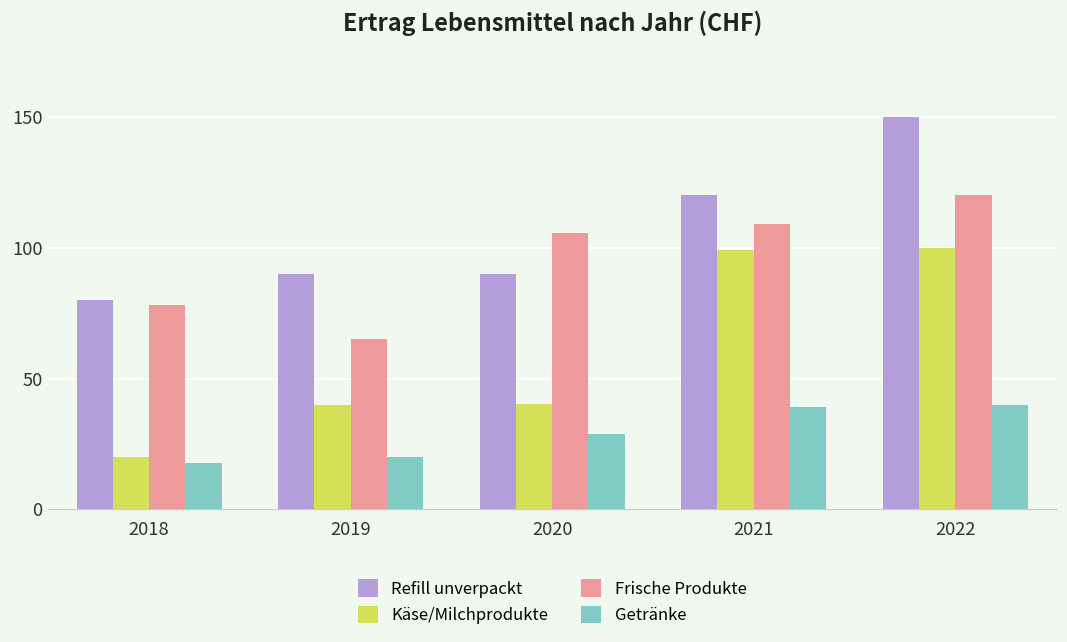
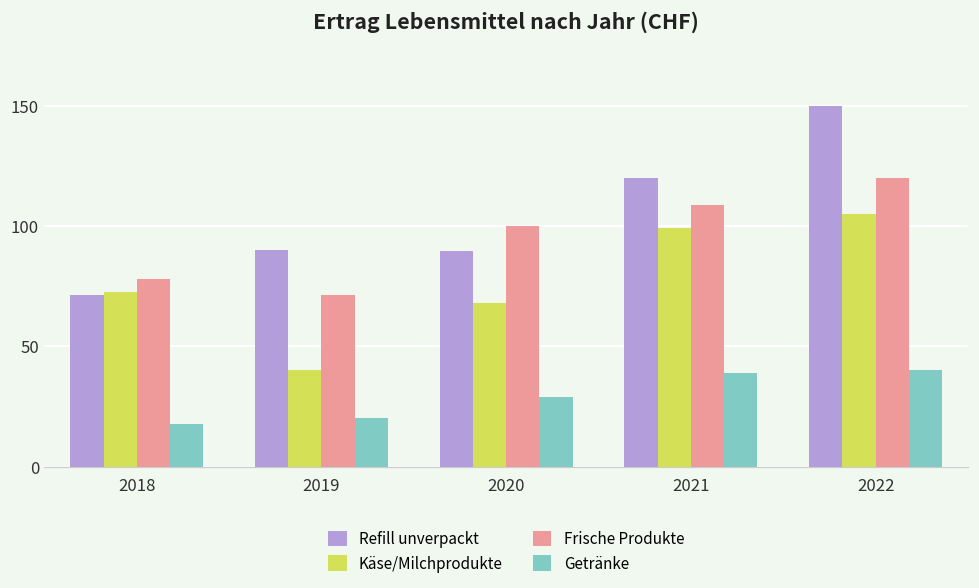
  {
    "Refill unverpackt": {
-     "2018": 80,
+     "2018": 71,
      "2019": 90,
      "2020": 90,
      "2021": 120,
      "2022": 150
    },
    "Käse/Milchprodukte": {
-     "2018": 20,
+     "2018": 73,
      "2019": 40,
-     "2020": 40,
+     "2020": 68,
      "2021": 99,
-     "2022": 100
+     "2022": 105
    },
    "Frische Produkte": {
      "2018": 78,
-     "2019": 65,
-     "2020": 105,
+     "2019": 71,
+     "2020": 100,
      "2021": 109,
      "2022": 120
    },
    "Getränke": {
      "2018": 18,
      "2019": 20,
      "2020": 29,
      "2021": 39,
      "2022": 40
    }
  }
